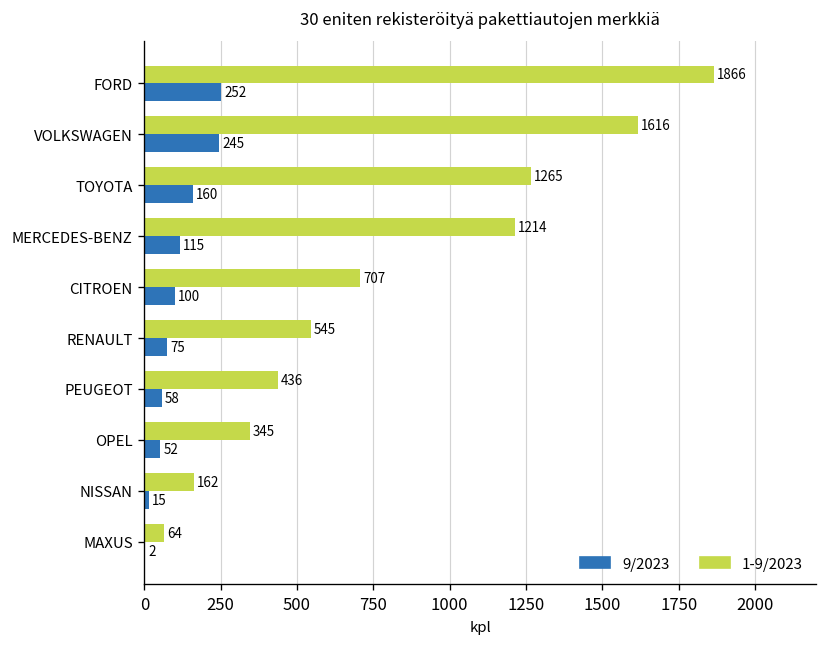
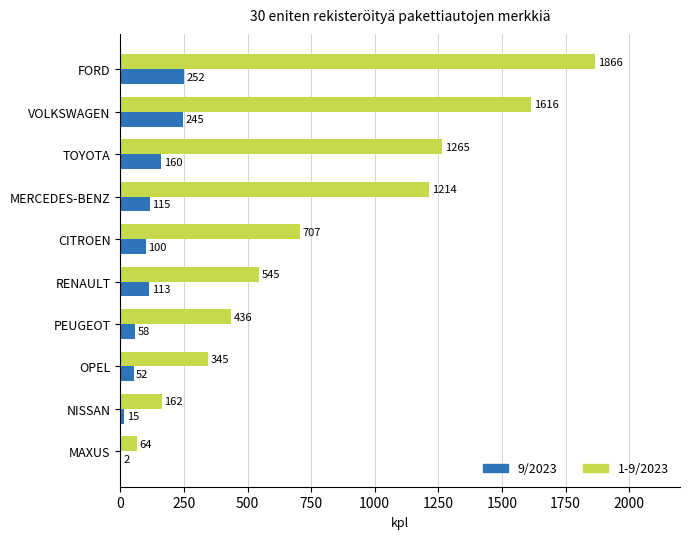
  {
    "9/2023": {
      "FORD": 252,
      "VOLKSWAGEN": 245,
      "TOYOTA": 160,
      "MERCEDES-BENZ": 115,
      "CITROEN": 100,
-     "RENAULT": 75,
+     "RENAULT": 113,
      "PEUGEOT": 58,
      "OPEL": 52,
      "NISSAN": 15,
      "MAXUS": 2
    },
    "1-9/2023": {
      "FORD": 1866,
      "VOLKSWAGEN": 1616,
      "TOYOTA": 1265,
      "MERCEDES-BENZ": 1214,
      "CITROEN": 707,
      "RENAULT": 545,
      "PEUGEOT": 436,
      "OPEL": 345,
      "NISSAN": 162,
      "MAXUS": 64
    }
  }
